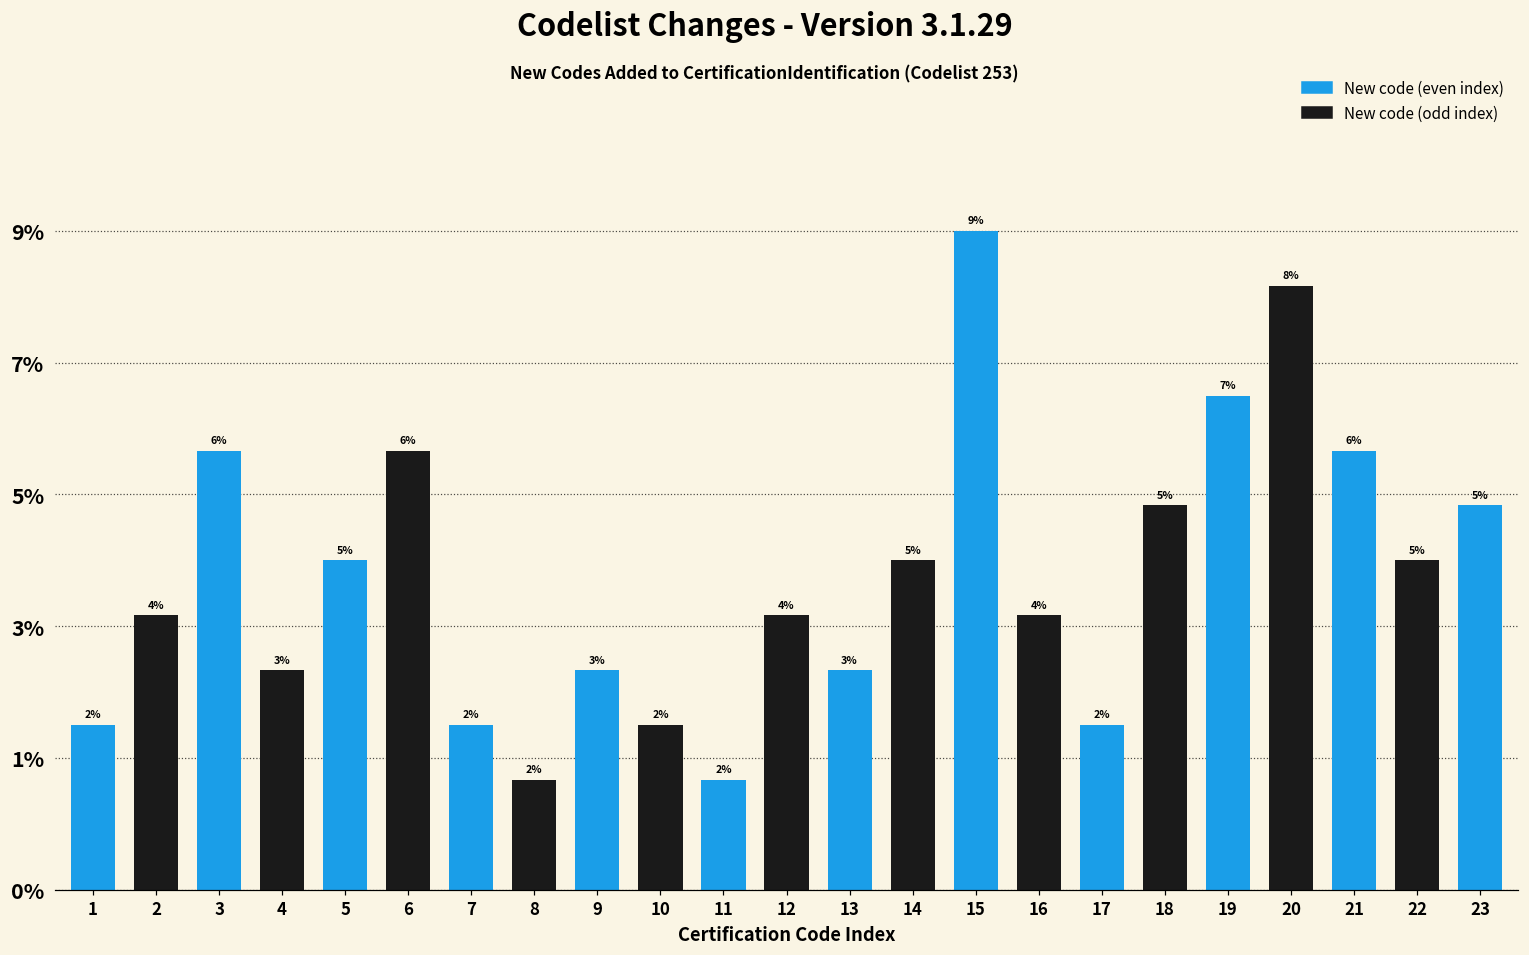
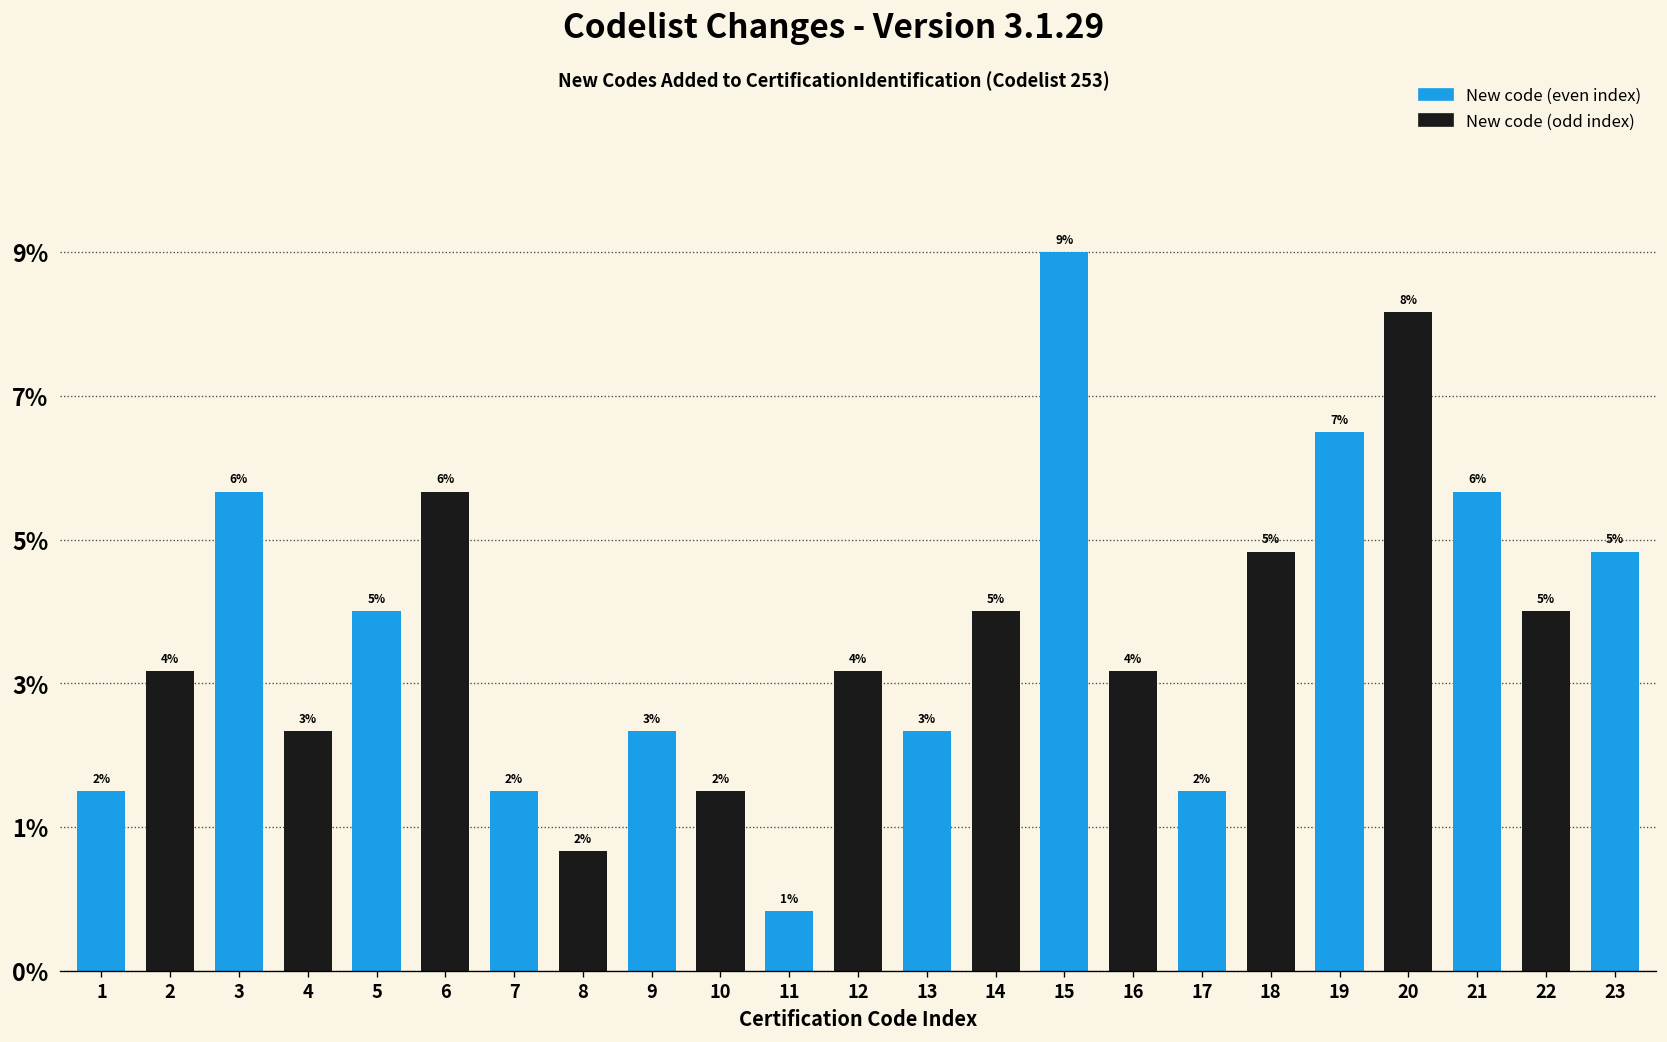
  {
    "8": "2%",
-   "11": "2%"
+   "11": "1%"
  }
